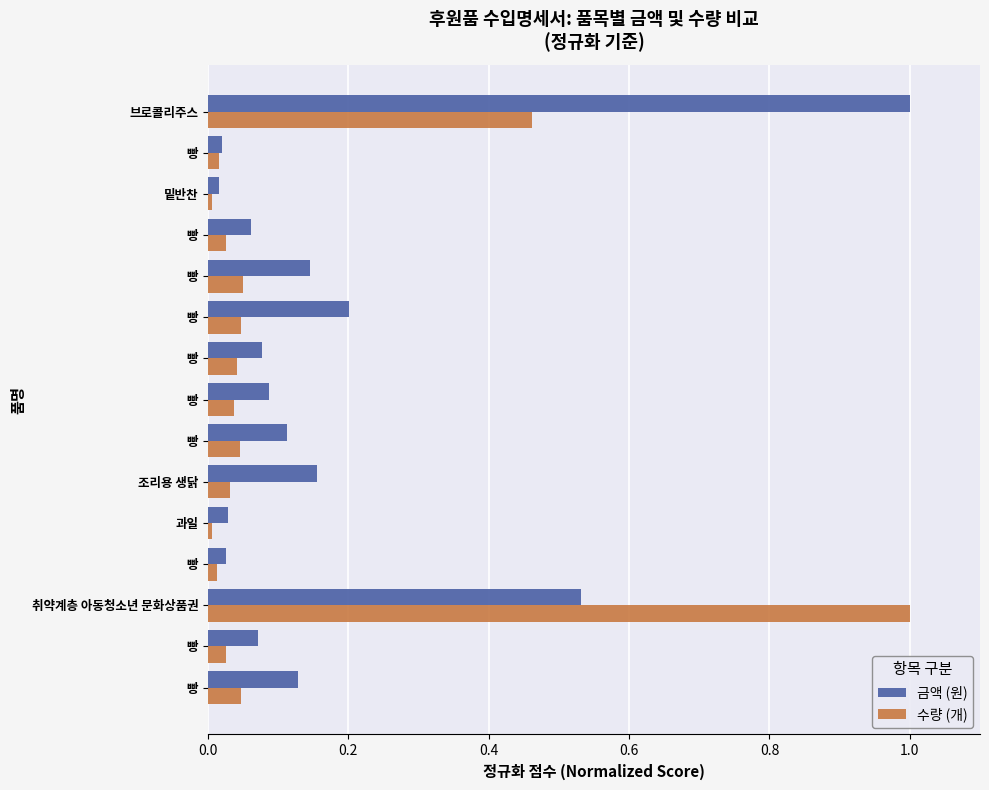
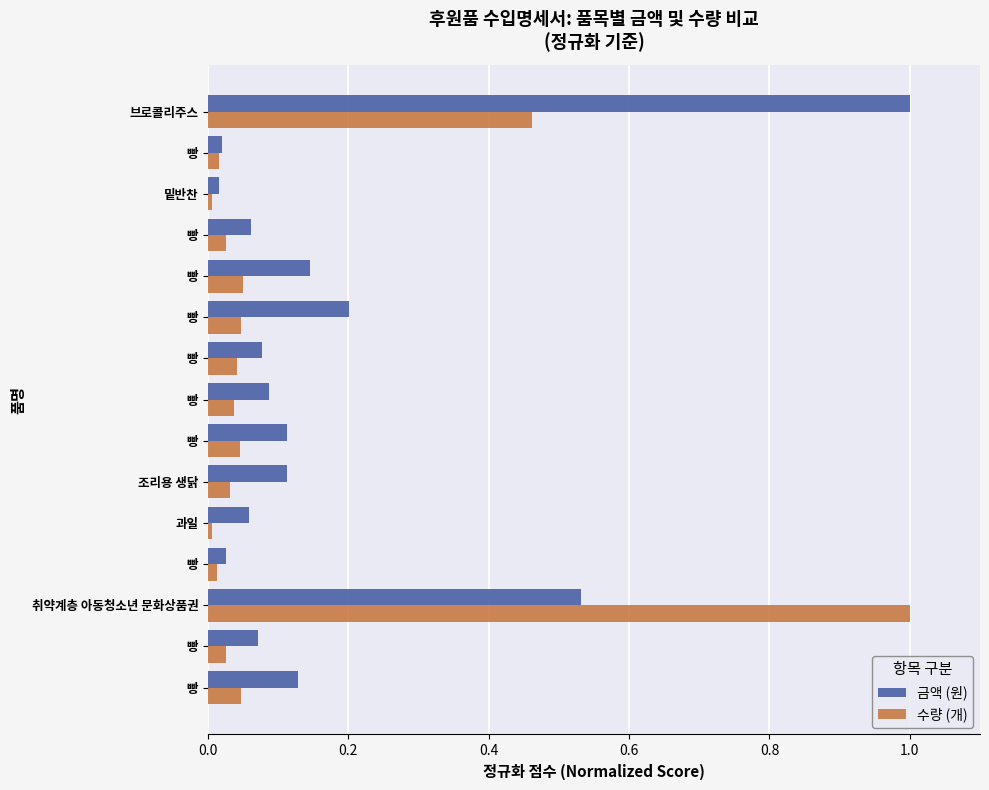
  {
    "금액 (원)": {
      "브로콜리주스": 1.00,
      "밑반찬": 0.02,
-     "조리용 생닭": 0.15,
-     "과일": 0.03,
+     "조리용 생닭": 0.11,
+     "과일": 0.06,
      "취약계층 아동청소년 문화상품권": 0.53
    },
    "수량 (개)": {
      "브로콜리주스": 0.46,
      "밑반찬": 0.01,
      "조리용 생닭": 0.03,
      "과일": 0.01,
      "취약계층 아동청소년 문화상품권": 1.00
    }
  }
